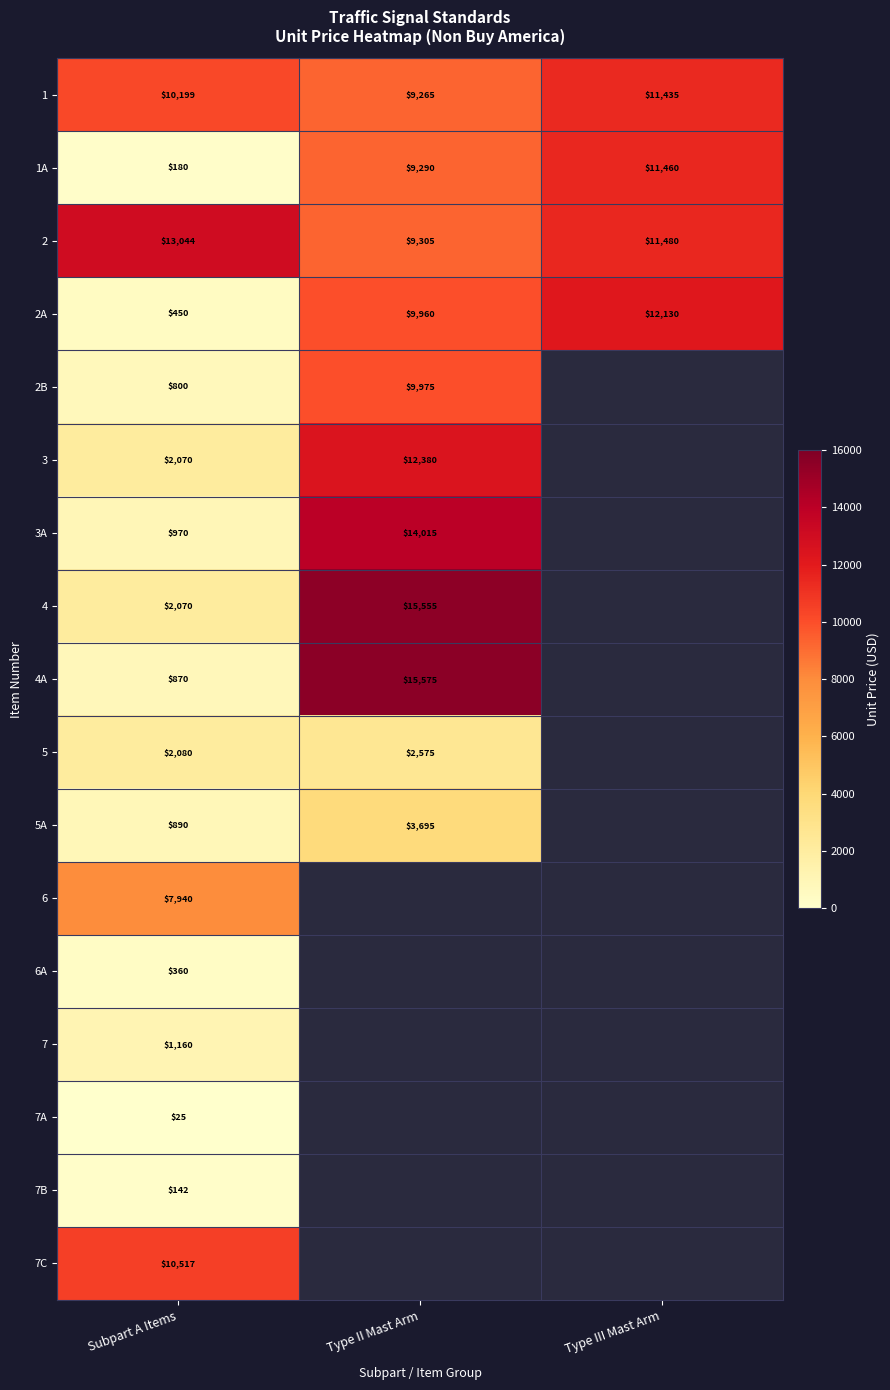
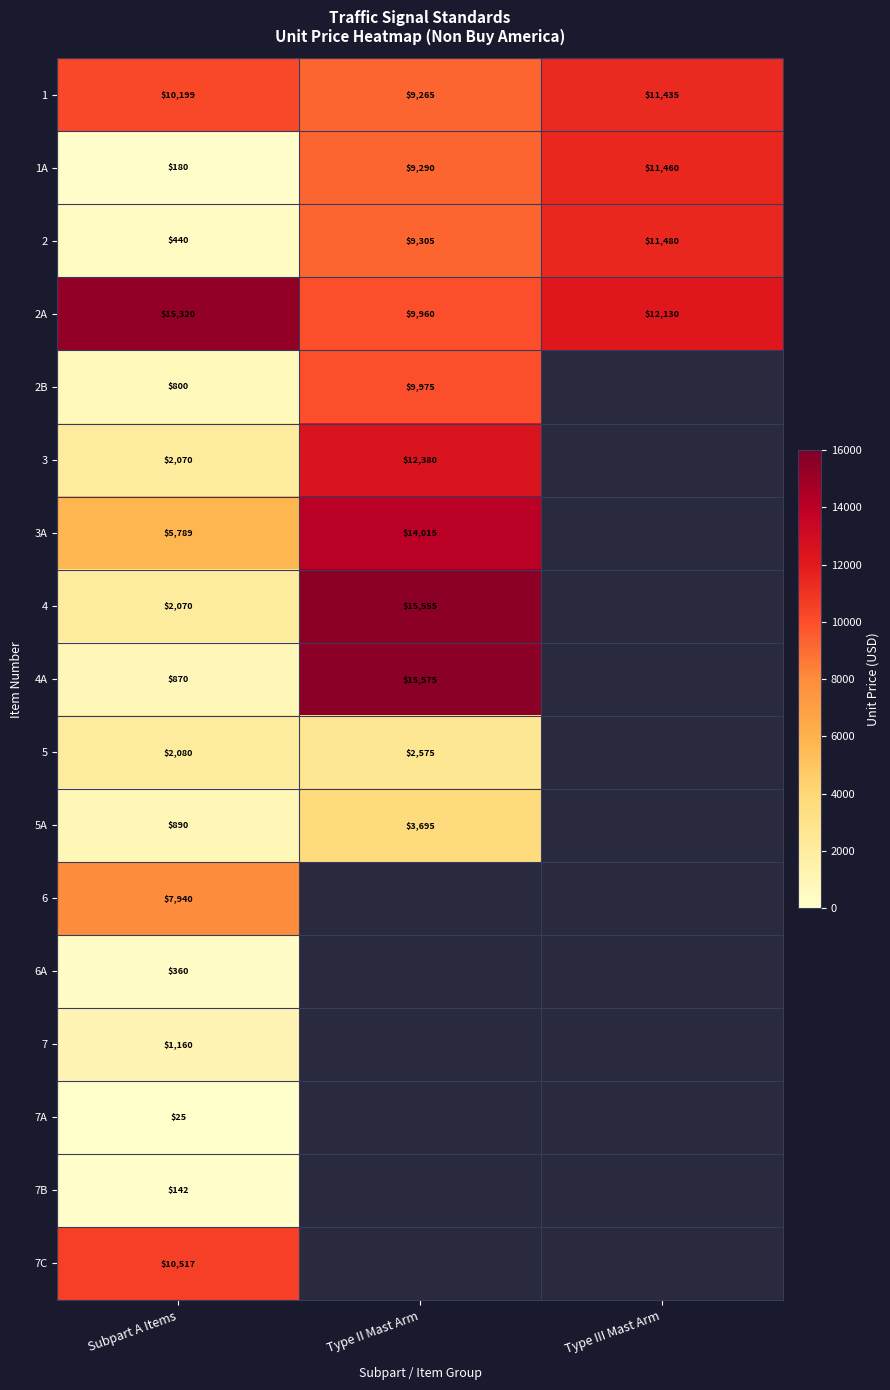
  {
    "1": {
      "Subpart A Items": "$10,199",
      "Type II Mast Arm": "$9,265",
      "Type III Mast Arm": "$11,435"
    },
    "1A": {
      "Subpart A Items": "$180",
      "Type II Mast Arm": "$9,290",
      "Type III Mast Arm": "$11,460"
    },
    "2": {
-     "Subpart A Items": "$13,044",
+     "Subpart A Items": "$440",
      "Type II Mast Arm": "$9,305",
      "Type III Mast Arm": "$11,480"
    },
    "2A": {
-     "Subpart A Items": "$450",
+     "Subpart A Items": "$15,320",
      "Type II Mast Arm": "$9,960",
      "Type III Mast Arm": "$12,130"
    },
    "2B": {
      "Subpart A Items": "$800",
      "Type II Mast Arm": "$9,975"
    },
    "3": {
      "Subpart A Items": "$2,070",
      "Type II Mast Arm": "$12,380"
    },
    "3A": {
-     "Subpart A Items": "$970",
+     "Subpart A Items": "$5,789",
      "Type II Mast Arm": "$14,015"
    },
    "4": {
      "Subpart A Items": "$2,070",
      "Type II Mast Arm": "$15,555"
    },
    "4A": {
      "Subpart A Items": "$870",
      "Type II Mast Arm": "$15,575"
    },
    "5": {
      "Subpart A Items": "$2,080",
      "Type II Mast Arm": "$2,575"
    },
    "5A": {
      "Subpart A Items": "$890",
      "Type II Mast Arm": "$3,695"
    },
    "6": {
      "Subpart A Items": "$7,940"
    },
    "6A": {
      "Subpart A Items": "$360"
    },
    "7": {
      "Subpart A Items": "$1,160"
    },
    "7A": {
      "Subpart A Items": "$25"
    },
    "7B": {
      "Subpart A Items": "$142"
    },
    "7C": {
      "Subpart A Items": "$10,517"
    }
  }
